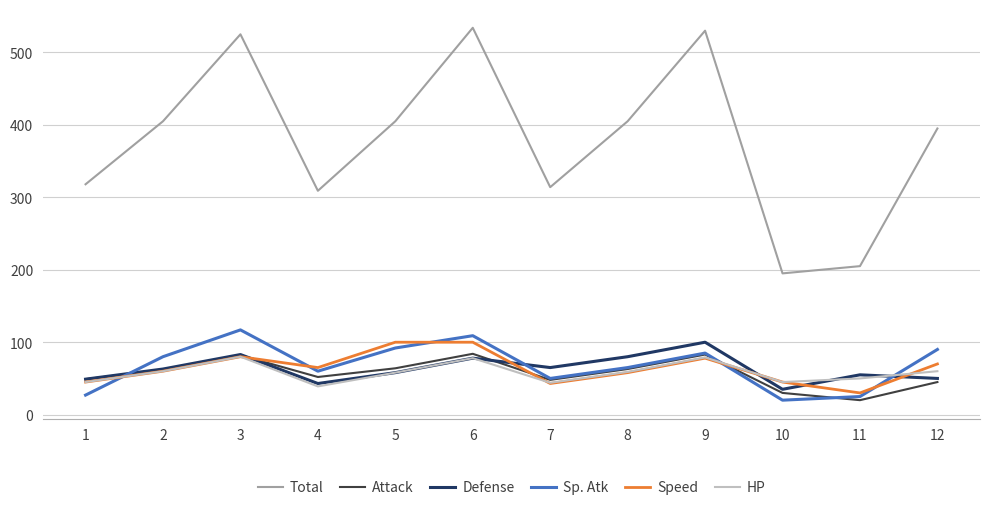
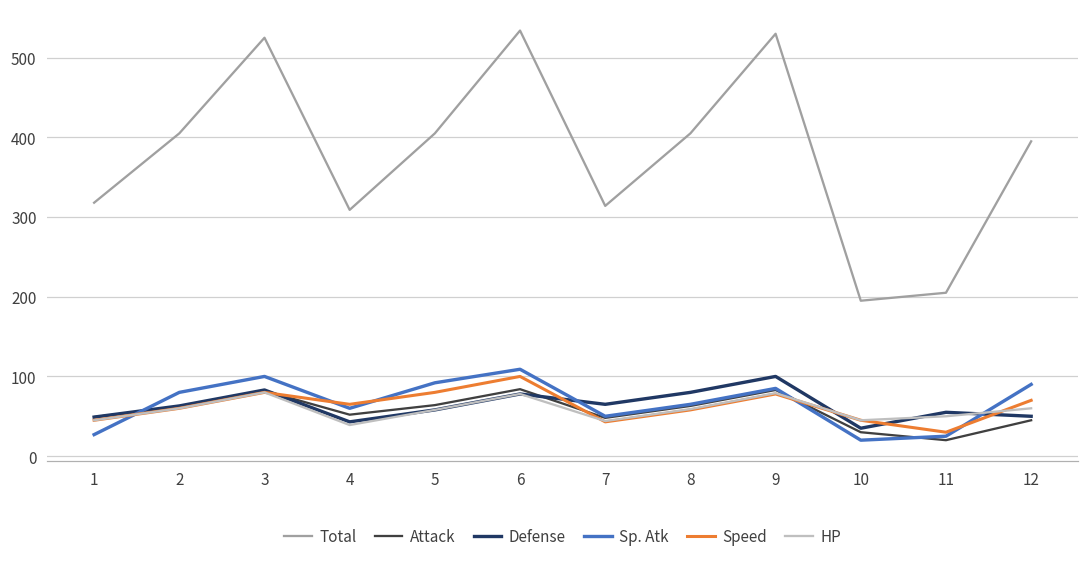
  {
    "Sp. Atk": {
      "1": 30,
      "2": 80,
-     "3": 120,
+     "3": 100,
      "4": 60,
      "5": 90,
      "6": 110,
      "10": 20,
      "11": 30,
      "12": 90
    },
    "Speed": {
      "4": 70,
-     "5": 100,
+     "5": 80,
      "6": 100,
      "11": 30,
      "12": 70
    }
  }
